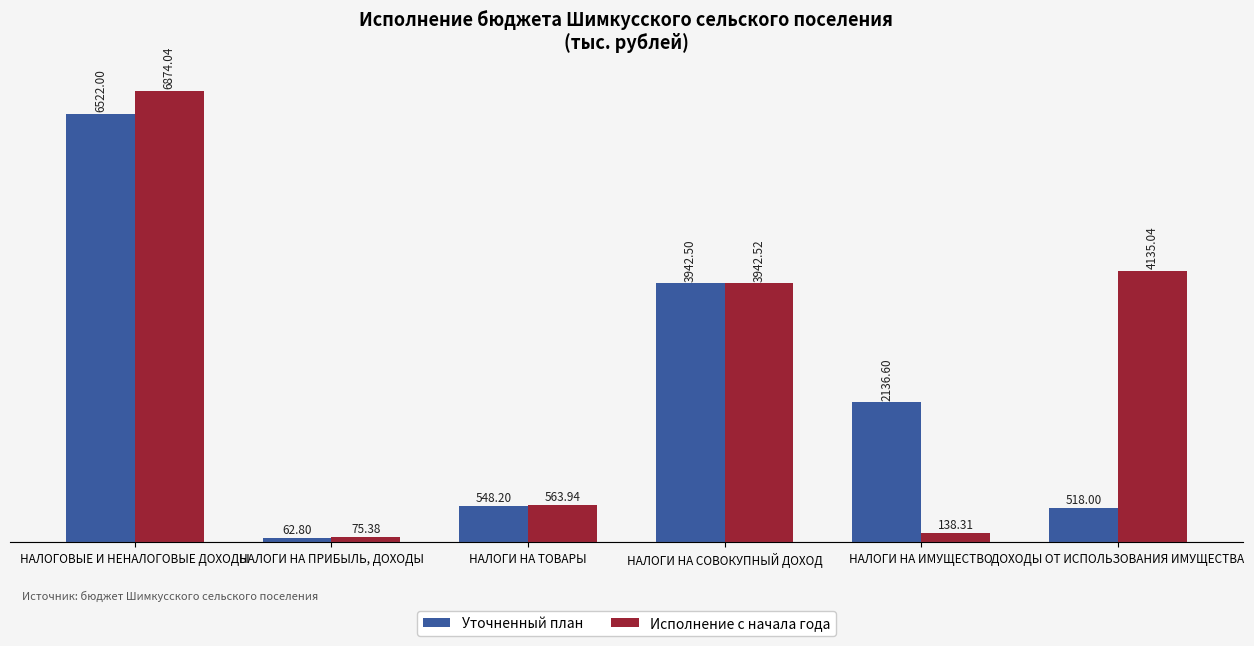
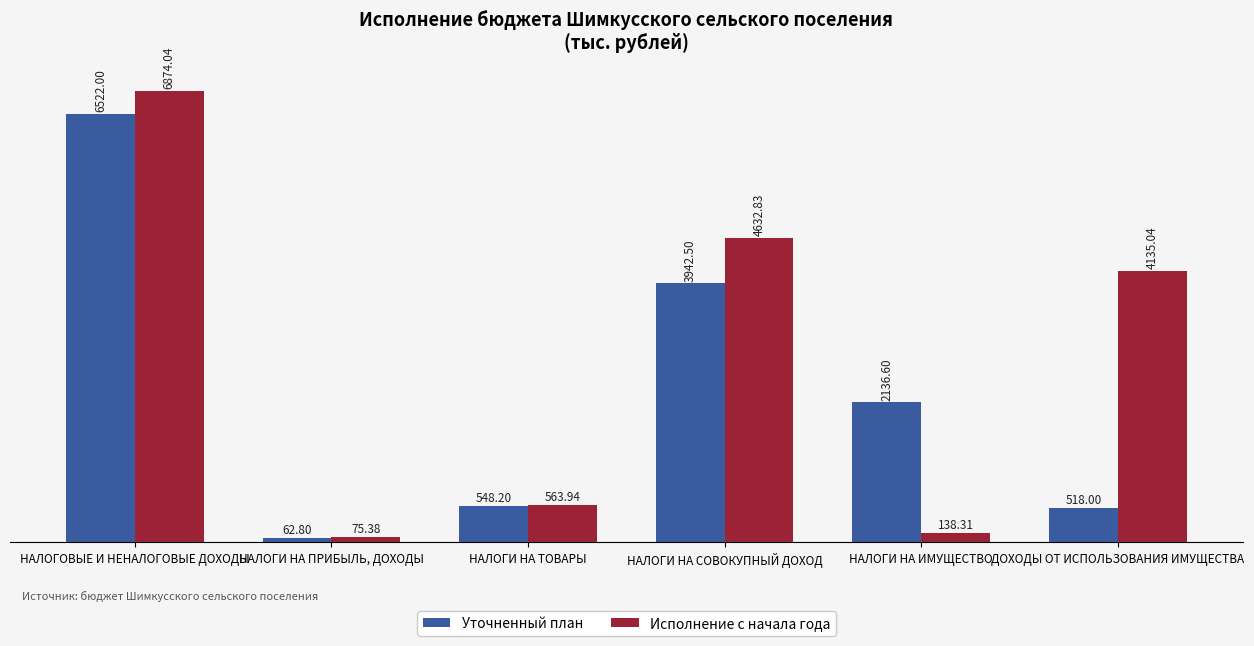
  {
    "Уточненный план": {
      "НАЛОГОВЫЕ И НЕНАЛОГОВЫЕ ДОХОДЫ": 6522.00,
      "НАЛОГИ НА ПРИБЫЛЬ, ДОХОДЫ": 62.80,
      "НАЛОГИ НА ТОВАРЫ": 548.20,
      "НАЛОГИ НА СОВОКУПНЫЙ ДОХОД": 3942.50,
      "НАЛОГИ НА ИМУЩЕСТВО": 2136.60,
      "ДОХОДЫ ОТ ИСПОЛЬЗОВАНИЯ ИМУЩЕСТВА": 518.00
    },
    "Исполнение с начала года": {
      "НАЛОГОВЫЕ И НЕНАЛОГОВЫЕ ДОХОДЫ": 6874.04,
      "НАЛОГИ НА ПРИБЫЛЬ, ДОХОДЫ": 75.38,
      "НАЛОГИ НА ТОВАРЫ": 563.94,
-     "НАЛОГИ НА СОВОКУПНЫЙ ДОХОД": 3942.52,
+     "НАЛОГИ НА СОВОКУПНЫЙ ДОХОД": 4632.83,
      "НАЛОГИ НА ИМУЩЕСТВО": 138.31,
      "ДОХОДЫ ОТ ИСПОЛЬЗОВАНИЯ ИМУЩЕСТВА": 4135.04
    }
  }
